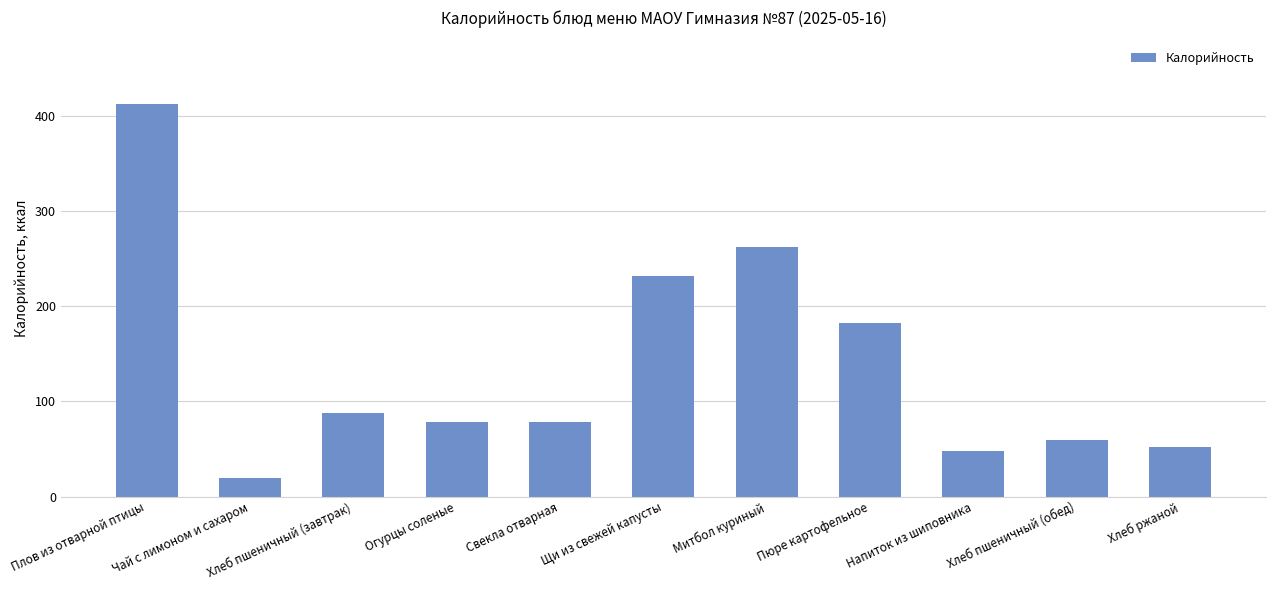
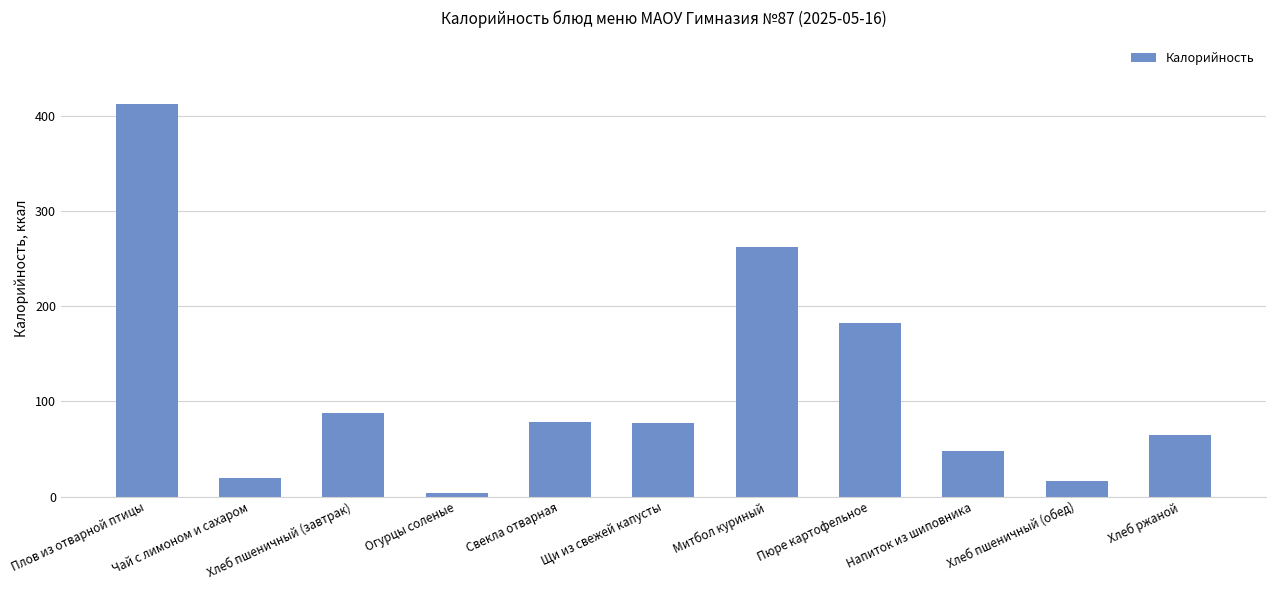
  {
    "Плов из отварной птицы": 410,
    "Чай с лимоном и сахаром": 20,
    "Хлеб пшеничный (завтрак)": 90,
-   "Огурцы соленые": 80,
+   "Огурцы соленые": 0,
    "Свекла отварная": 80,
-   "Щи из свежей капусты": 230,
+   "Щи из свежей капусты": 80,
    "Митбол куриный": 260,
    "Пюре картофельное": 180,
    "Напиток из шиповника": 50,
-   "Хлеб пшеничный (обед)": 60,
-   "Хлеб ржаной": 50
+   "Хлеб пшеничный (обед)": 20,
+   "Хлеб ржаной": 60
  }
